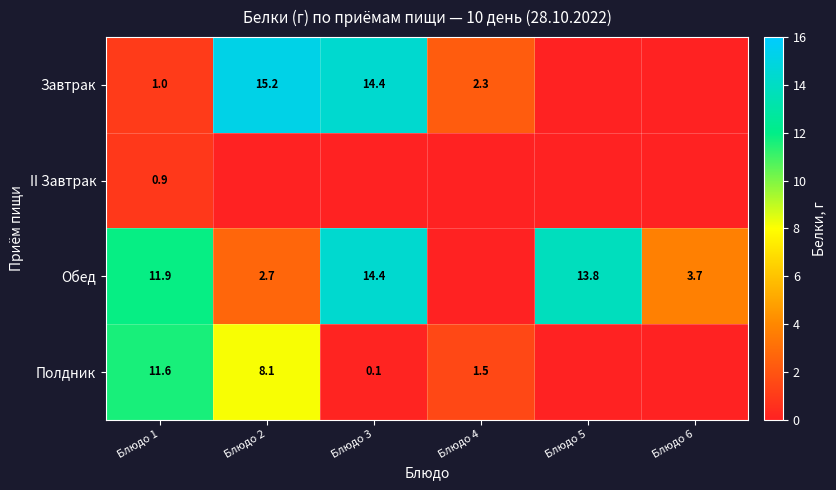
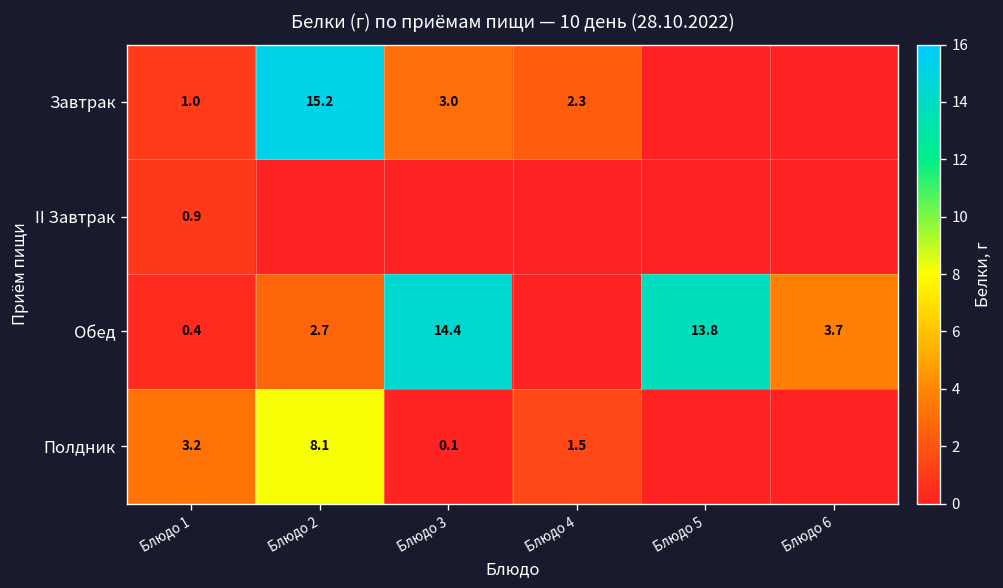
  {
    "Завтрак": {
      "Блюдо 1": 1.0,
      "Блюдо 2": 15.2,
-     "Блюдо 3": 14.4,
+     "Блюдо 3": 3.0,
      "Блюдо 4": 2.3
    },
    "II Завтрак": {
      "Блюдо 1": 0.9
    },
    "Обед": {
-     "Блюдо 1": 11.9,
+     "Блюдо 1": 0.4,
      "Блюдо 2": 2.7,
      "Блюдо 3": 14.4,
      "Блюдо 5": 13.8,
      "Блюдо 6": 3.7
    },
    "Полдник": {
-     "Блюдо 1": 11.6,
+     "Блюдо 1": 3.2,
      "Блюдо 2": 8.1,
      "Блюдо 3": 0.1,
      "Блюдо 4": 1.5
    }
  }
